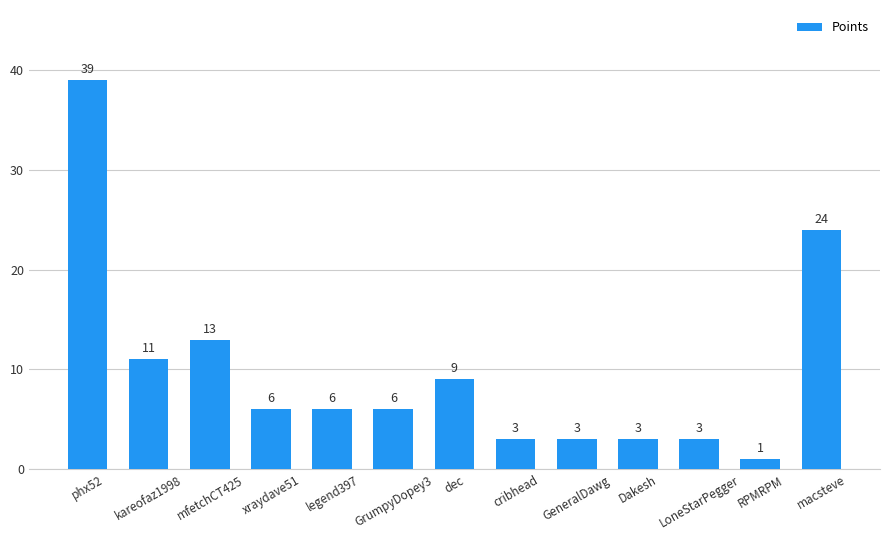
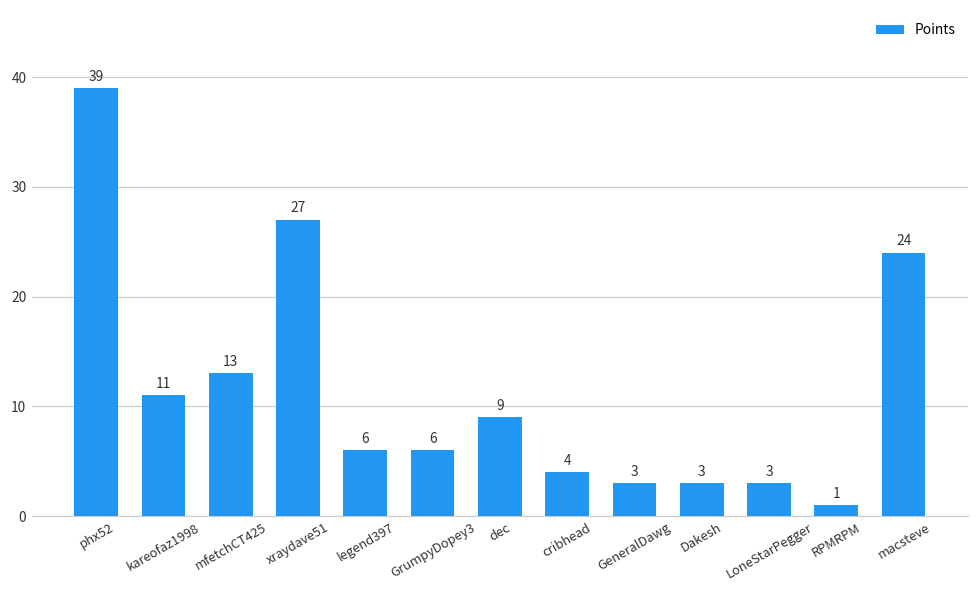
  {
    "phx52": 39,
    "kareofaz1998": 11,
    "mfetchCT425": 13,
-   "xraydave51": 6,
+   "xraydave51": 27,
    "legend397": 6,
    "GrumpyDopey3": 6,
    "dec": 9,
-   "cribhead": 3,
+   "cribhead": 4,
    "GeneralDawg": 3,
    "Dakesh": 3,
    "LoneStarPegger": 3,
    "RPMRPM": 1,
    "macsteve": 24
  }
